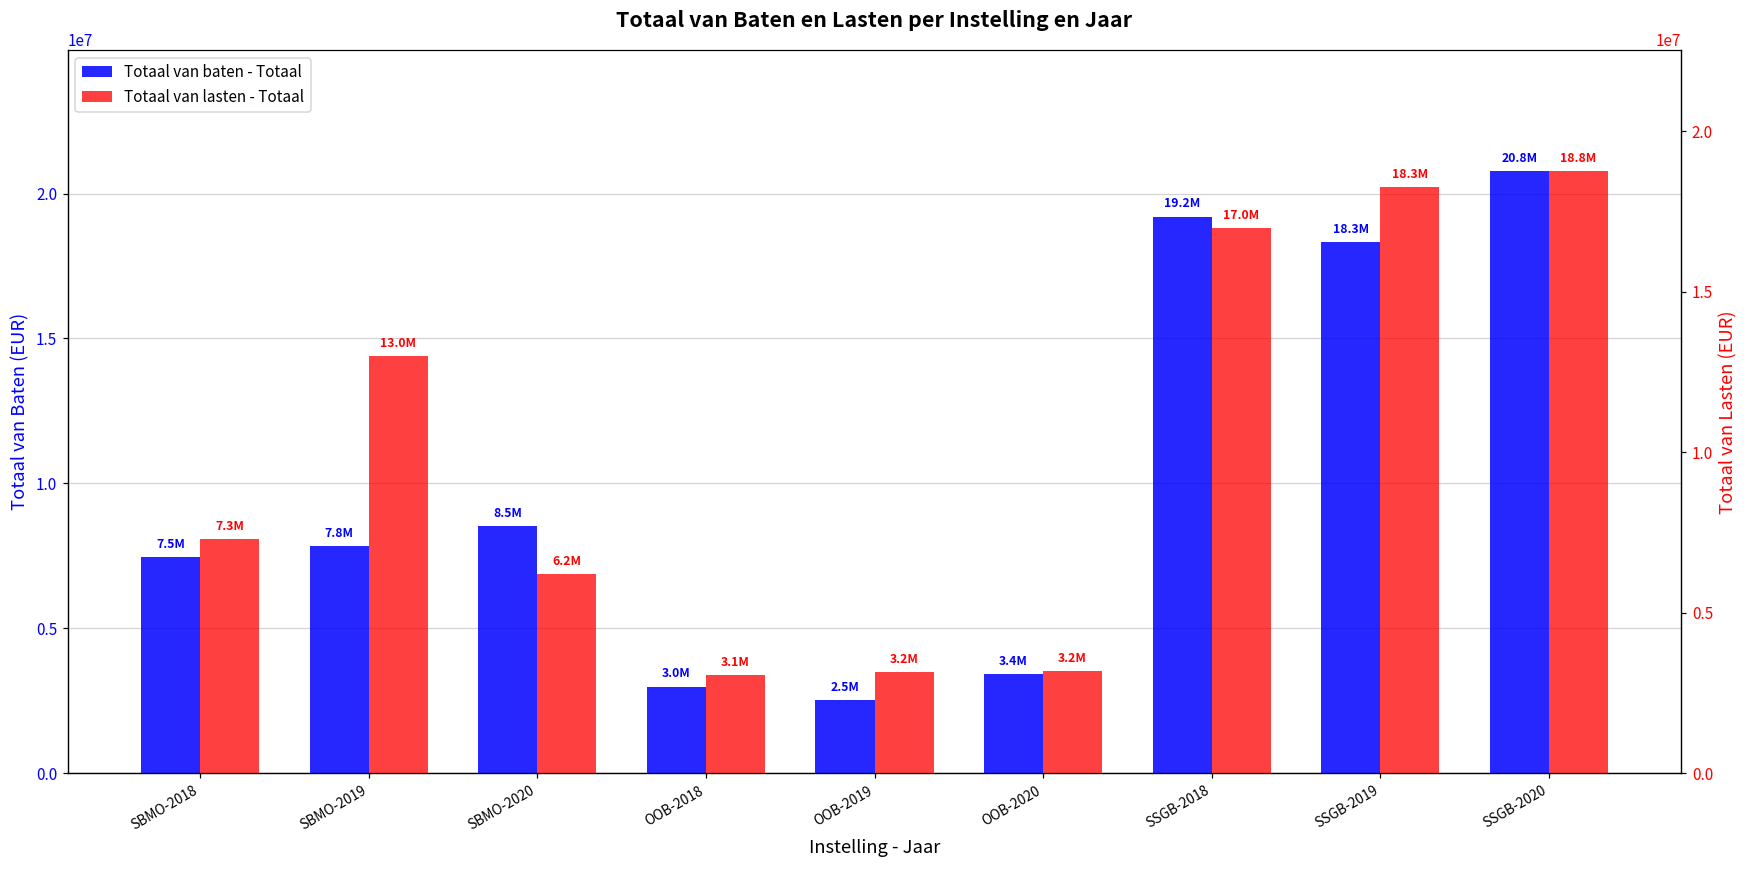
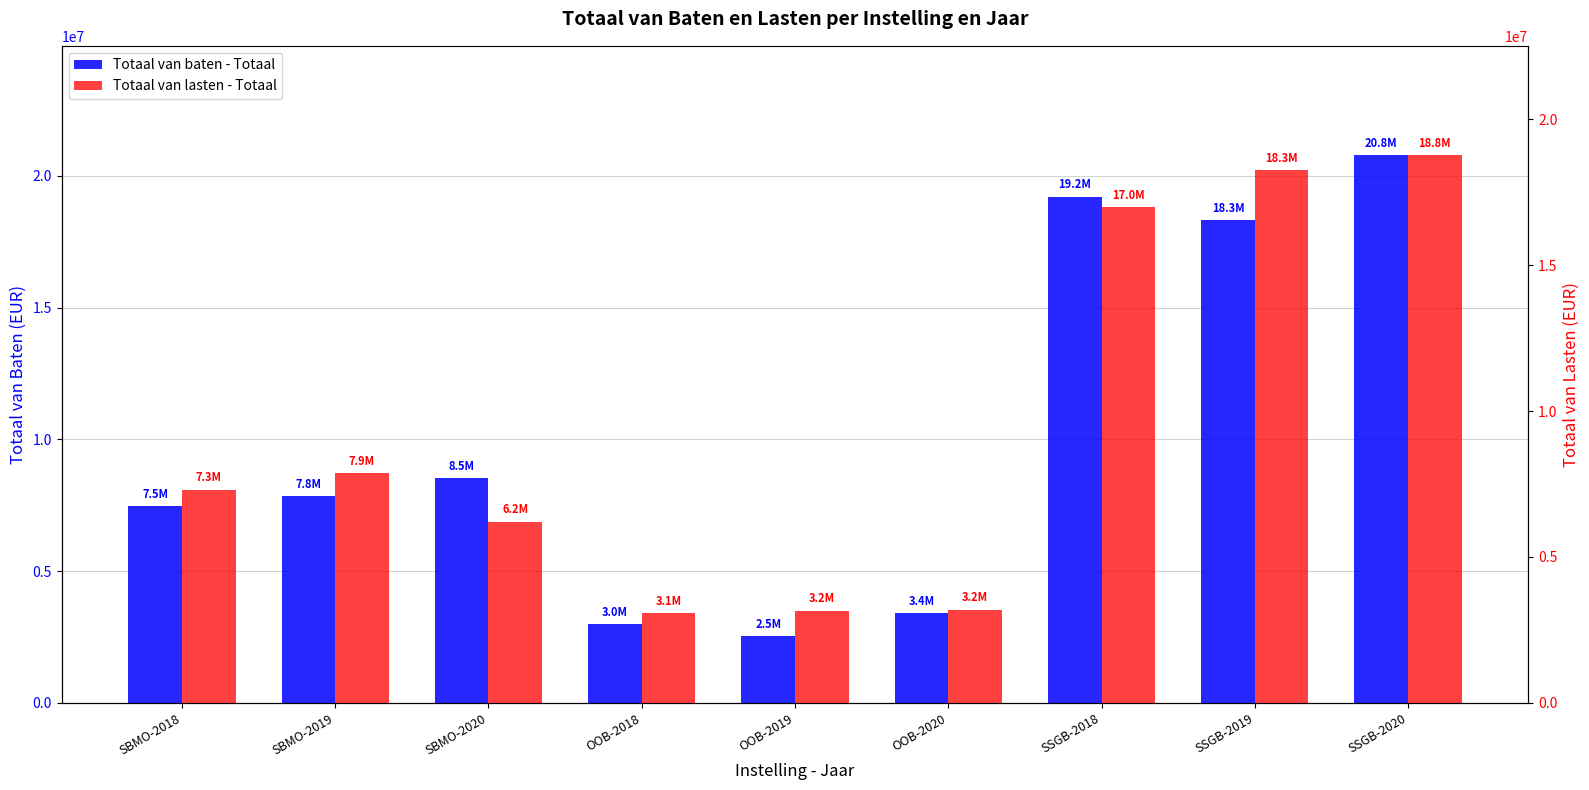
  {
    "Totaal van baten - Totaal": {
      "SBMO-2018": "7.5M",
      "SBMO-2019": "7.8M",
      "SBMO-2020": "8.5M",
      "OOB-2018": "3.0M",
      "OOB-2019": "2.5M",
      "OOB-2020": "3.4M",
      "SSGB-2018": "19.2M",
      "SSGB-2019": "18.3M",
      "SSGB-2020": "20.8M"
    },
    "Totaal van lasten - Totaal": {
      "SBMO-2018": "7.3M",
-     "SBMO-2019": "13.0M",
+     "SBMO-2019": "7.9M",
      "SBMO-2020": "6.2M",
      "OOB-2018": "3.1M",
      "OOB-2019": "3.2M",
      "OOB-2020": "3.2M",
      "SSGB-2018": "17.0M",
      "SSGB-2019": "18.3M",
      "SSGB-2020": "18.8M"
    }
  }
